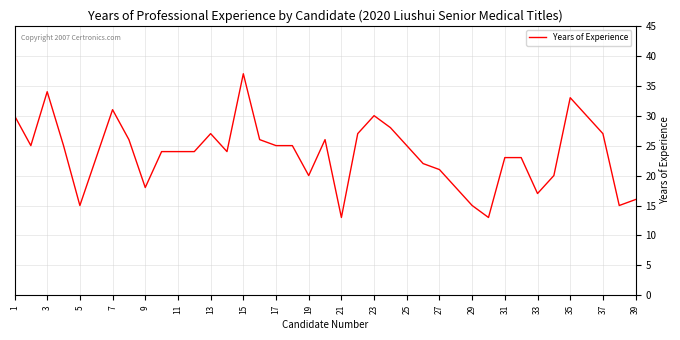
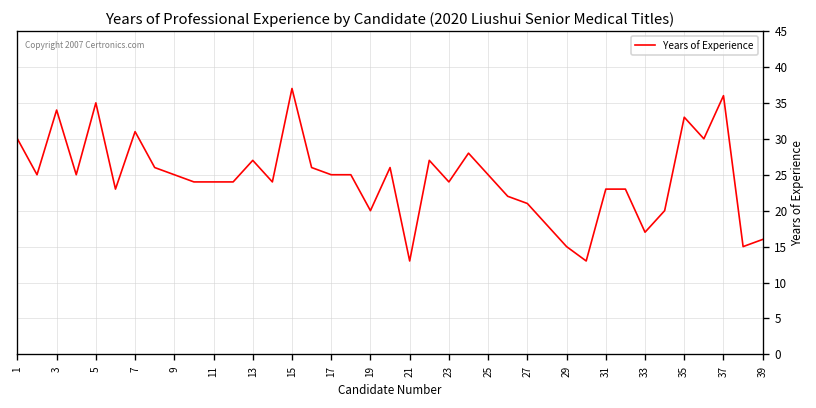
  {
    "1": 30,
    "3": 34,
-   "5": 15,
+   "5": 35,
    "7": 31,
-   "9": 18,
+   "9": 25,
    "11": 24,
    "13": 27,
    "15": 37,
    "17": 25,
    "19": 20,
    "21": 13,
-   "23": 30,
+   "23": 24,
    "25": 25,
    "27": 21,
    "29": 15,
    "31": 23,
    "33": 17,
    "35": 33,
-   "37": 27,
+   "37": 36,
    "39": 16
  }
